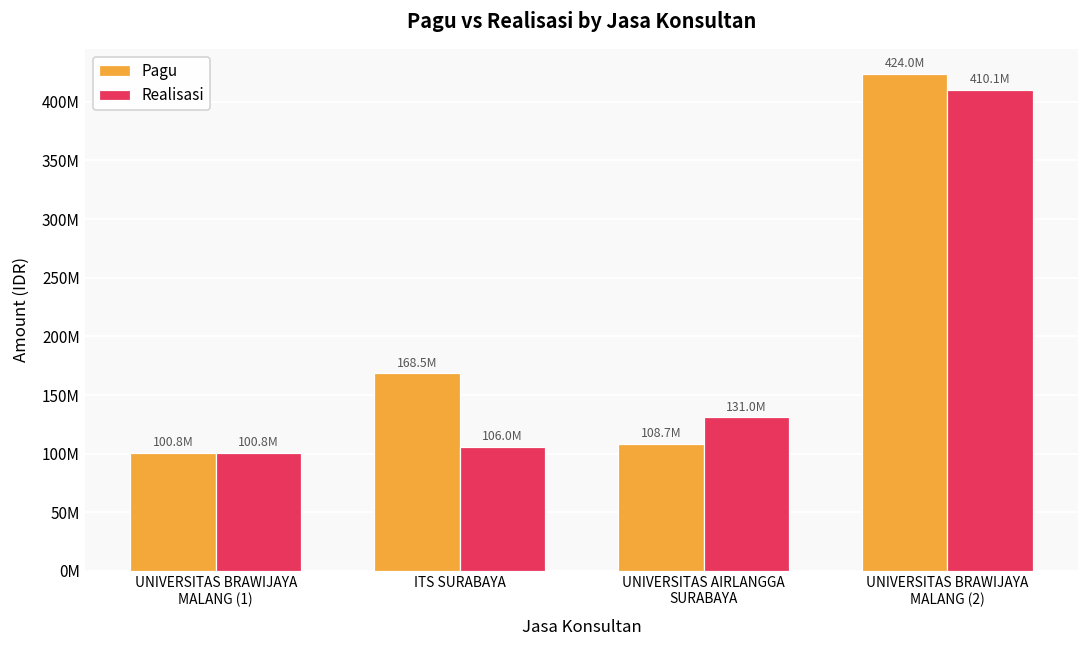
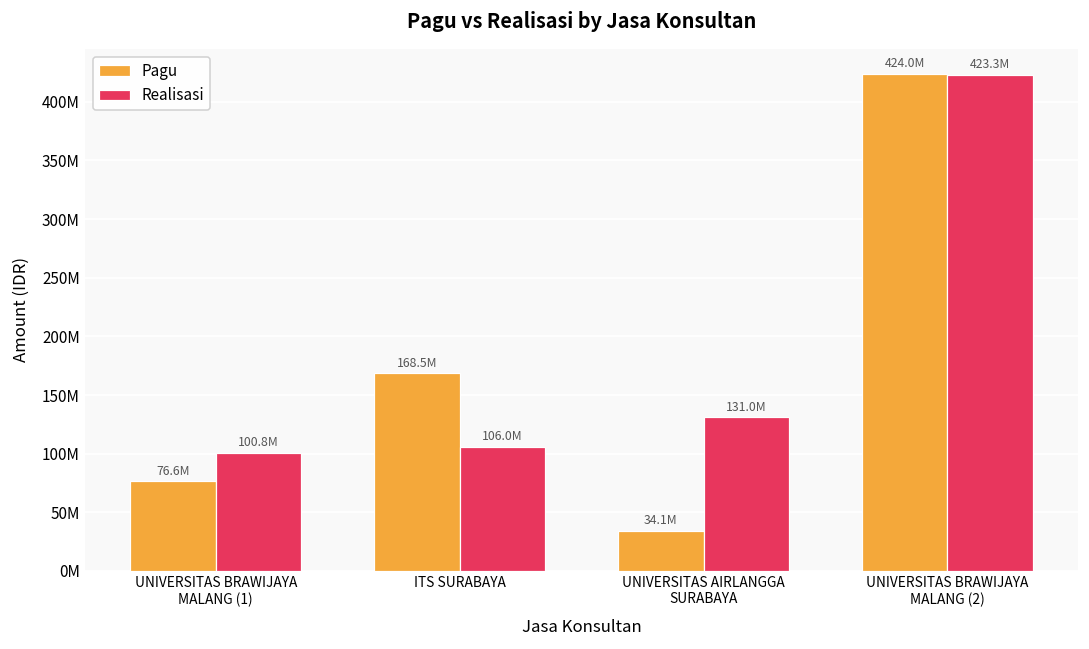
  {
    "Pagu": {
-     "UNIVERSITAS BRAWIJAYA MALANG (1)": "100.8M",
+     "UNIVERSITAS BRAWIJAYA MALANG (1)": "76.6M",
      "ITS SURABAYA": "168.5M",
-     "UNIVERSITAS AIRLANGGA SURABAYA": "108.7M",
+     "UNIVERSITAS AIRLANGGA SURABAYA": "34.1M",
      "UNIVERSITAS BRAWIJAYA MALANG (2)": "424.0M"
    },
    "Realisasi": {
      "UNIVERSITAS BRAWIJAYA MALANG (1)": "100.8M",
      "ITS SURABAYA": "106.0M",
      "UNIVERSITAS AIRLANGGA SURABAYA": "131.0M",
-     "UNIVERSITAS BRAWIJAYA MALANG (2)": "410.1M"
+     "UNIVERSITAS BRAWIJAYA MALANG (2)": "423.3M"
    }
  }
